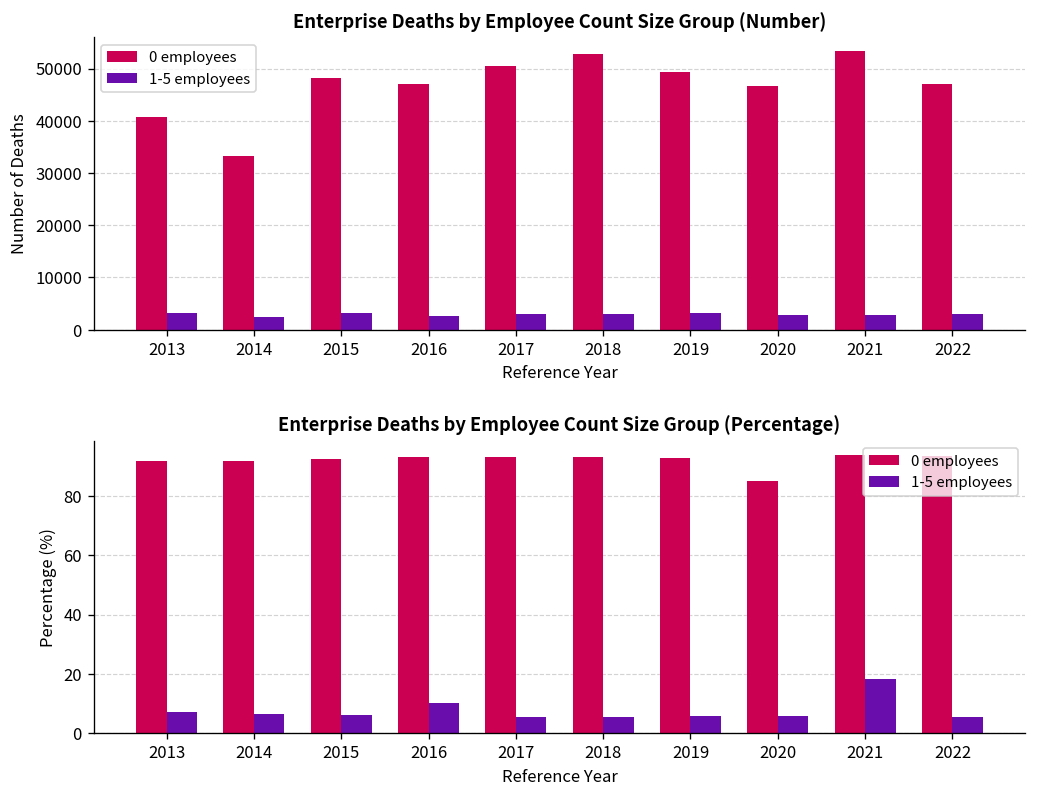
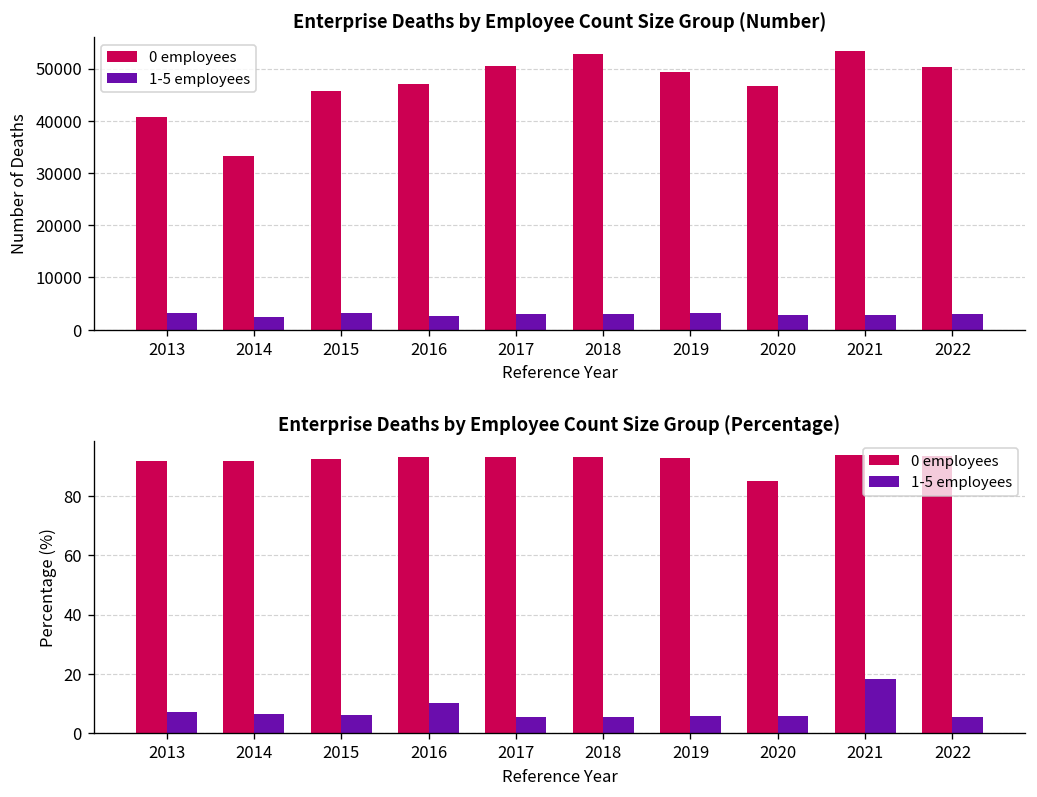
  {
    "Enterprise Deaths by Employee Count Size Group (Number)": {
      "0 employees": {
        "2013": 41000,
        "2014": 33000,
-       "2015": 48000,
+       "2015": 46000,
        "2016": 47000,
        "2017": 51000,
        "2018": 53000,
        "2019": 49000,
        "2020": 47000,
        "2021": 53000,
-       "2022": 47000
+       "2022": 50000
      },
      "1-5 employees": {
        "2013": 3000,
        "2014": 2000,
        "2015": 3000,
        "2016": 3000,
        "2017": 3000,
        "2018": 3000,
        "2019": 3000,
        "2020": 3000,
        "2021": 3000,
        "2022": 3000
      }
    },
    "Enterprise Deaths by Employee Count Size Group (Percentage)": {
      "0 employees": {
        "2013": 92,
        "2014": 92,
        "2015": 92,
        "2016": 93,
        "2017": 93,
        "2018": 93,
        "2019": 93,
        "2020": 85,
        "2021": 94
      },
      "1-5 employees": {
        "2013": 7,
        "2014": 7,
        "2015": 6,
        "2016": 10,
        "2017": 6,
        "2018": 5,
        "2019": 6,
        "2020": 6,
        "2021": 18,
        "2022": 5
      }
    }
  }
